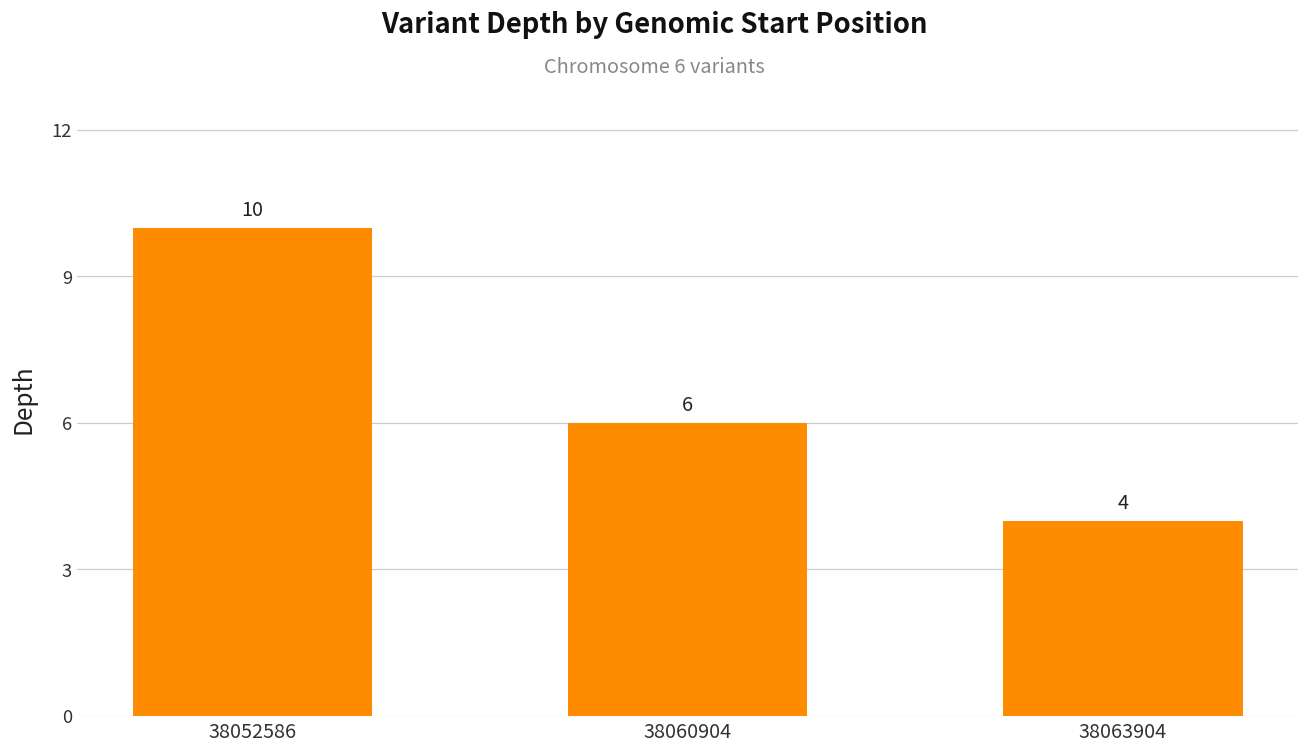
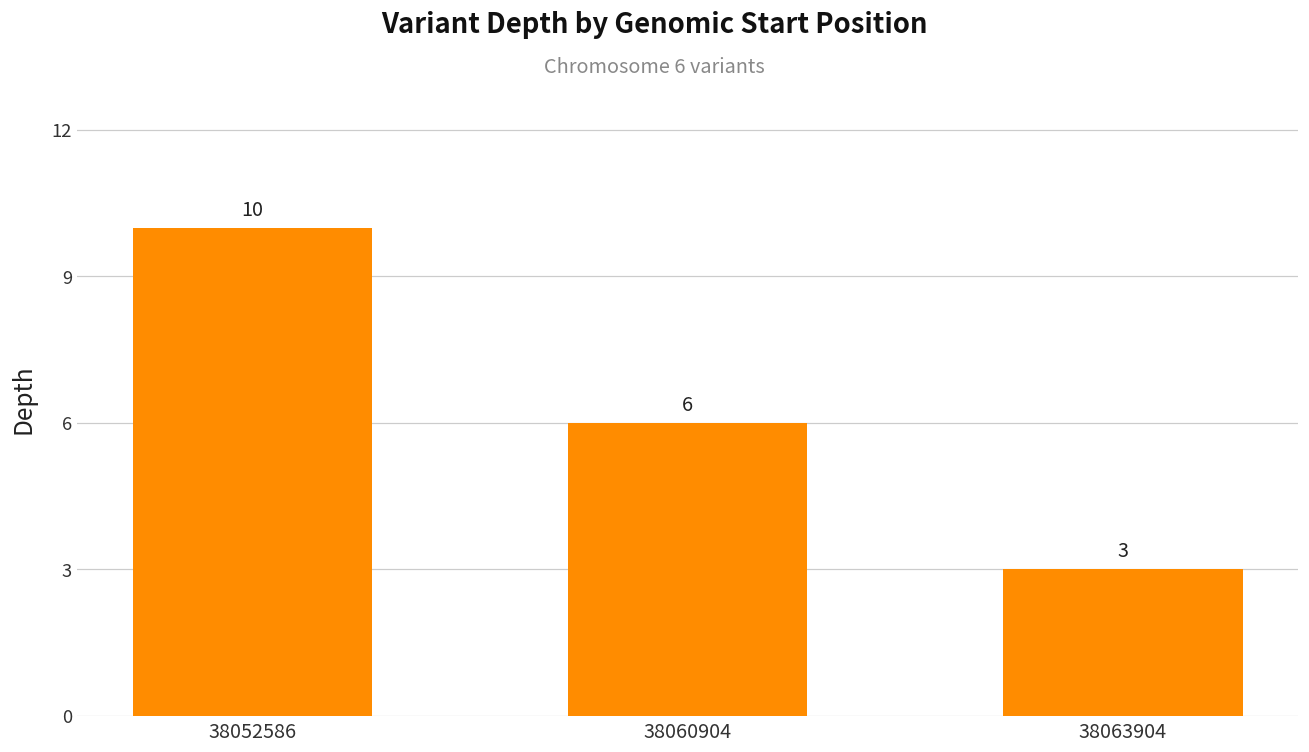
  {
    "38052586": 10,
    "38060904": 6,
-   "38063904": 4
+   "38063904": 3
  }
